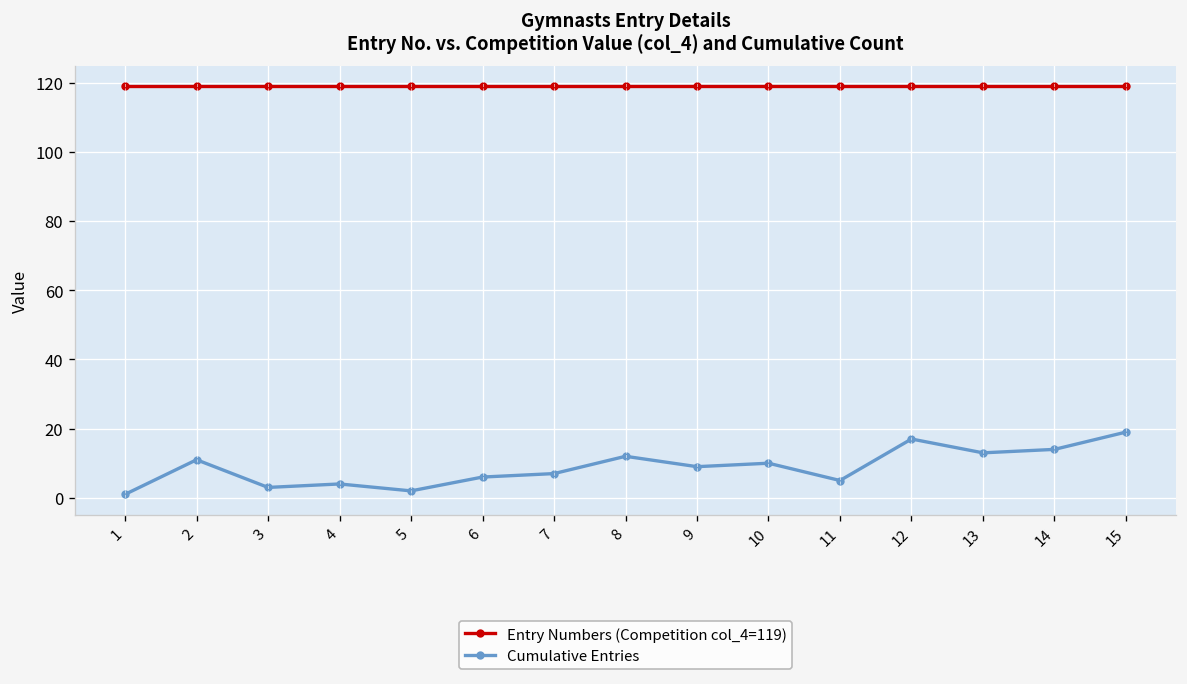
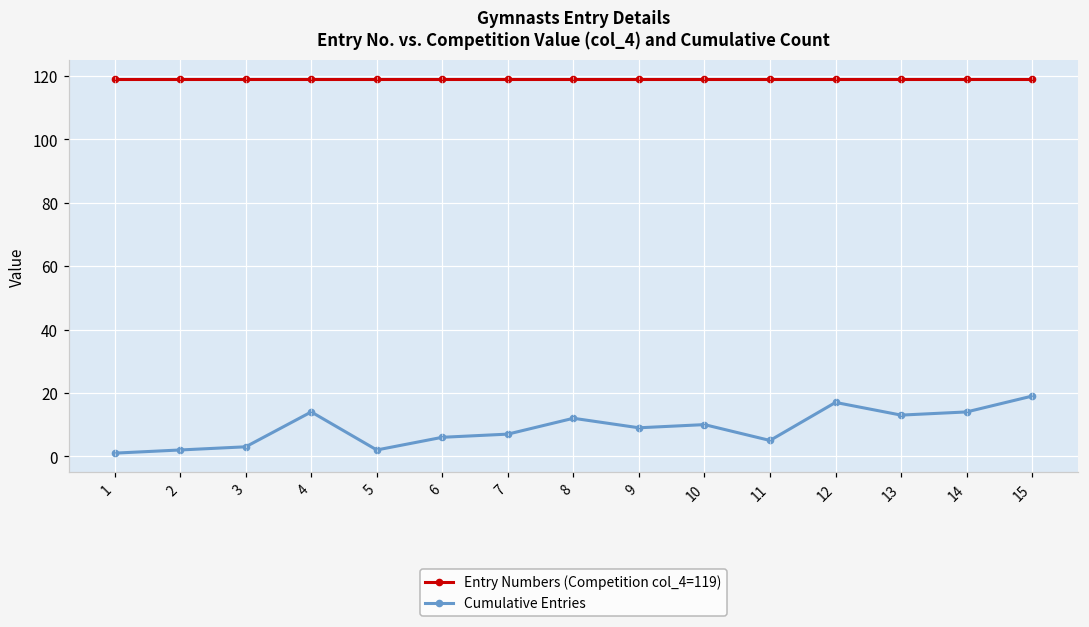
  {
    "Entry Numbers (Competition col_4=119)": {
      "1": 119,
      "2": 119,
      "3": 119,
      "4": 119,
      "5": 119,
      "6": 119,
      "7": 119,
      "8": 119,
      "9": 119,
      "10": 119,
      "11": 119,
      "12": 119,
      "13": 119,
      "14": 119,
      "15": 119
    },
    "Cumulative Entries": {
      "1": 1,
-     "2": 11,
+     "2": 2,
      "3": 3,
-     "4": 4,
+     "4": 14,
      "5": 2,
      "6": 6,
      "7": 7,
      "8": 12,
      "9": 9,
      "10": 10,
      "11": 5,
      "12": 17,
      "13": 13,
      "14": 14,
      "15": 19
    }
  }
